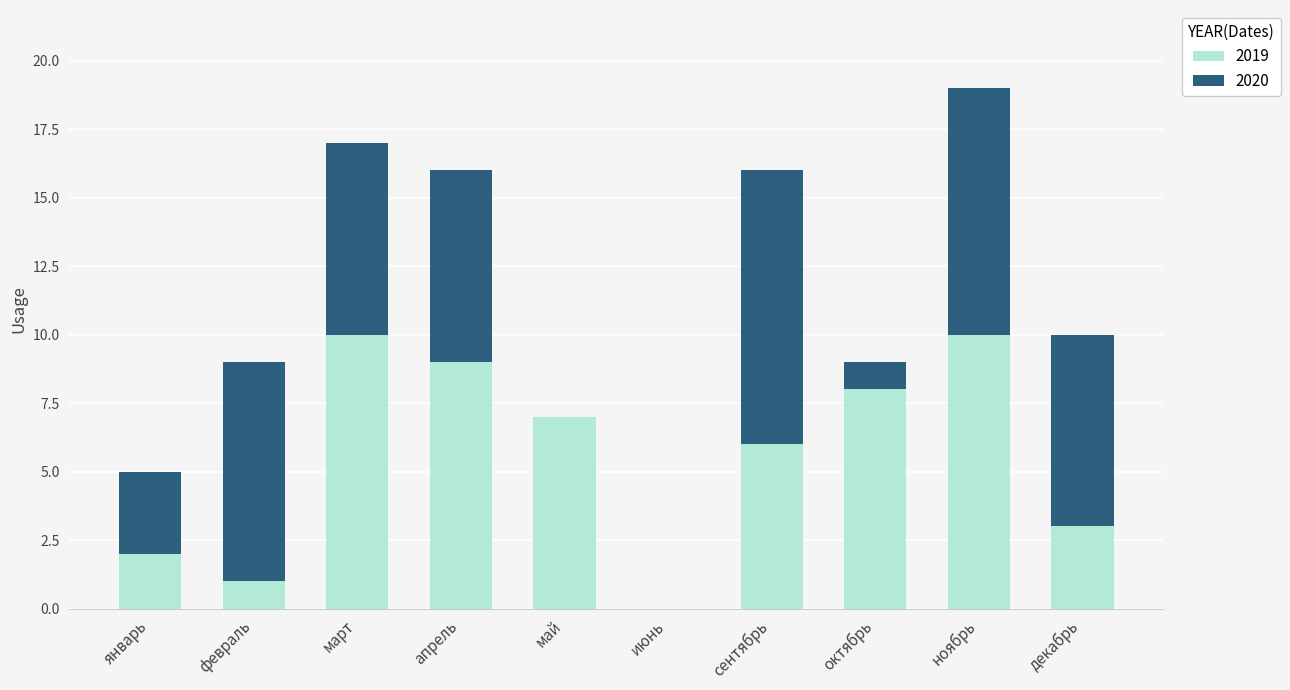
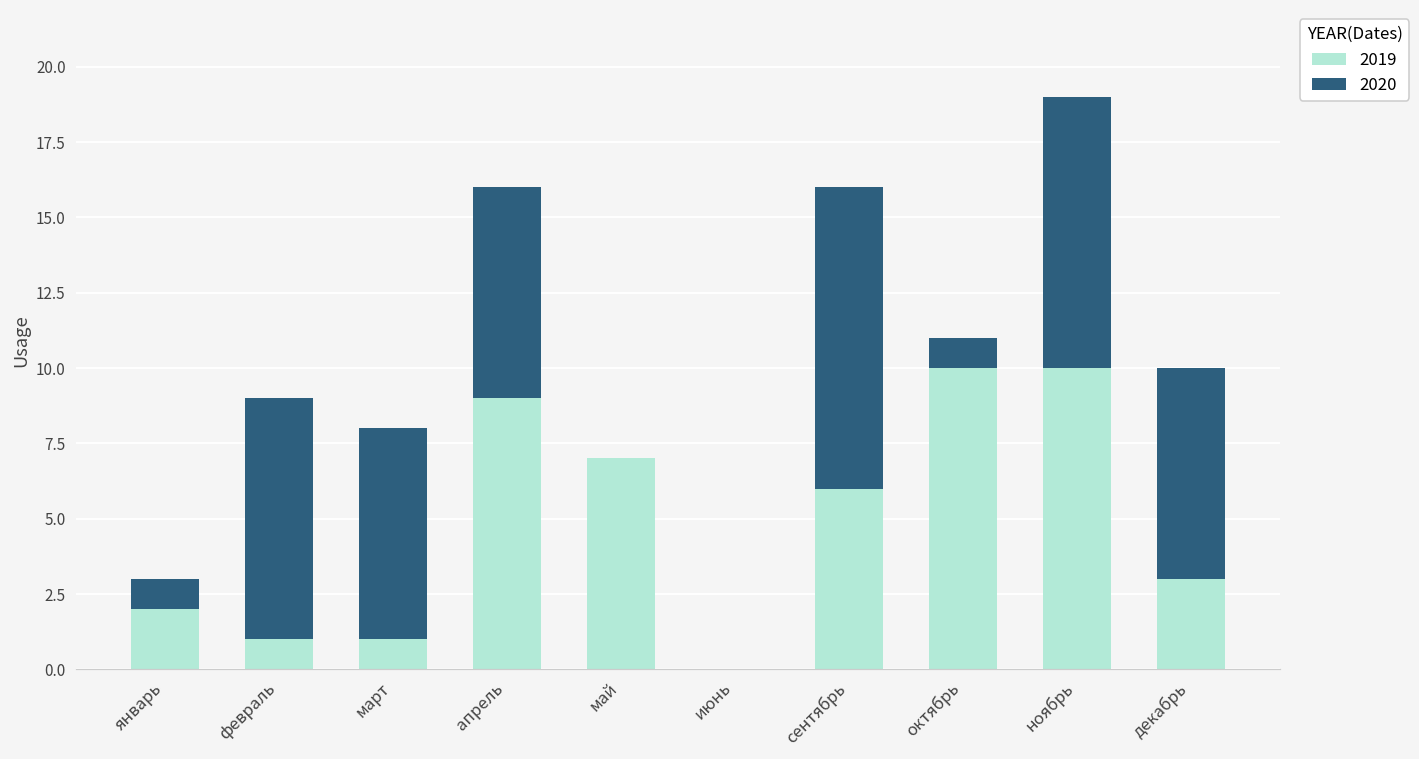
  {
    "2019": {
      "январь": 2,
      "февраль": 1,
-     "март": 10,
+     "март": 1,
      "апрель": 9,
      "май": 7,
      "июнь": 0,
      "сентябрь": 6,
-     "октябрь": 8,
+     "октябрь": 10,
      "ноябрь": 10,
      "декабрь": 3
    },
    "2020": {
-     "январь": 3,
+     "январь": 1,
      "февраль": 8,
      "март": 7,
      "апрель": 7,
      "май": 0,
      "июнь": 0,
      "сентябрь": 10,
      "октябрь": 1,
      "ноябрь": 9,
      "декабрь": 7
    }
  }
